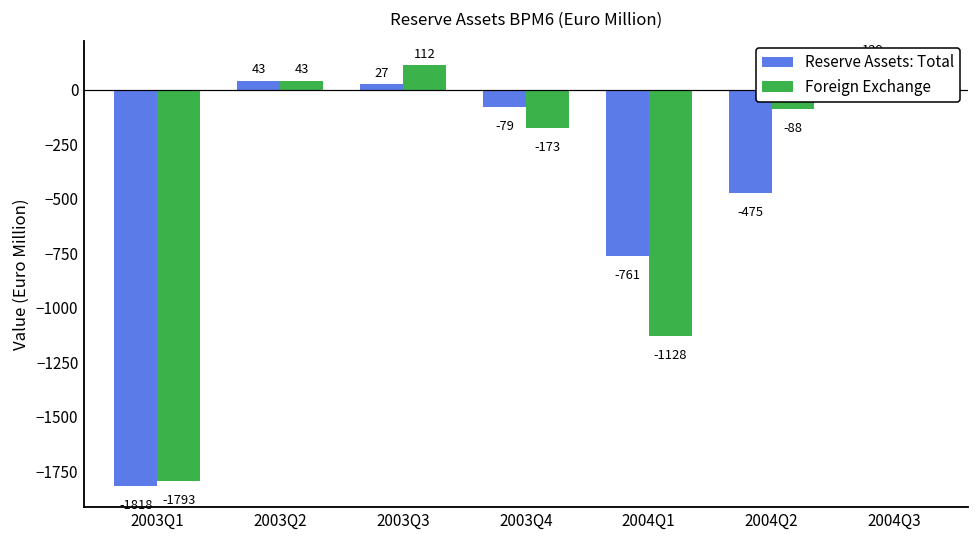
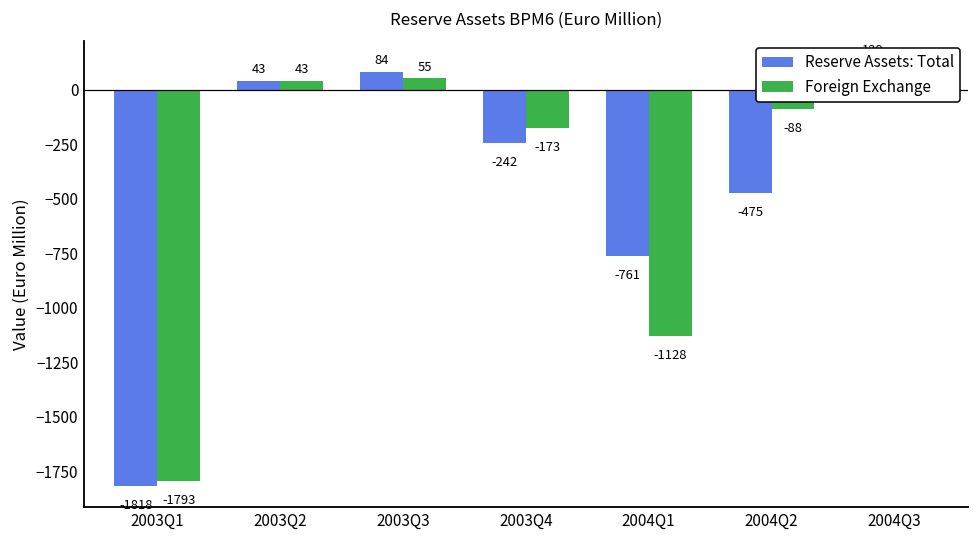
  {
    "Reserve Assets: Total": {
      "2003Q1": -1818,
      "2003Q2": 43,
-     "2003Q3": 27,
-     "2003Q4": -79,
+     "2003Q3": 84,
+     "2003Q4": -242,
      "2004Q1": -761,
      "2004Q2": -475
    },
    "Foreign Exchange": {
      "2003Q1": -1793,
      "2003Q2": 43,
-     "2003Q3": 112,
+     "2003Q3": 55,
      "2003Q4": -173,
      "2004Q1": -1128,
      "2004Q2": -88
    }
  }
